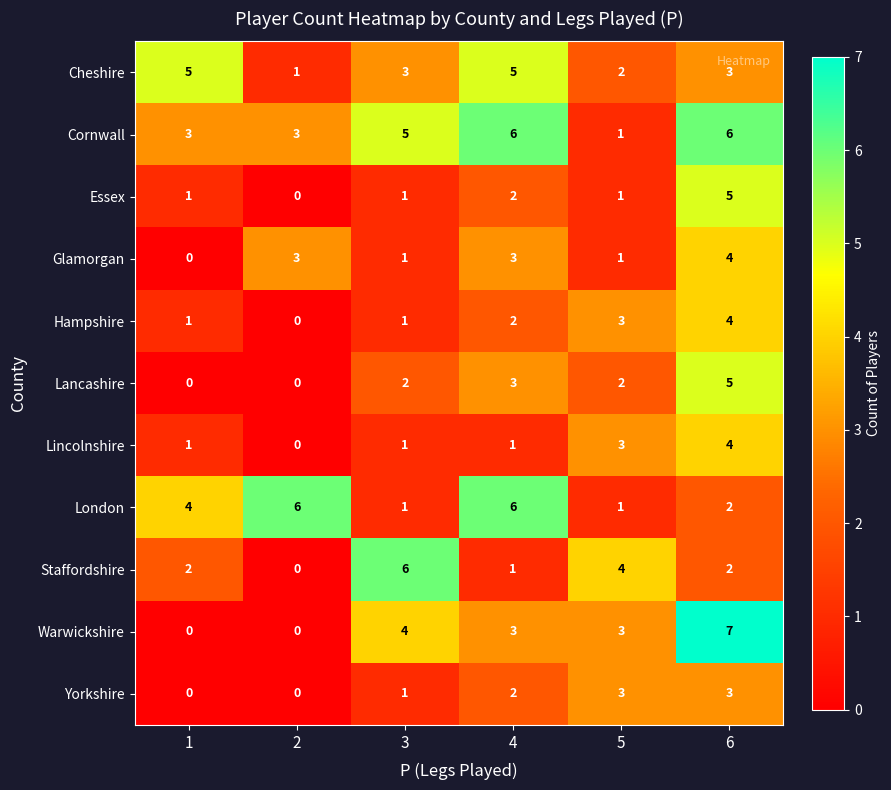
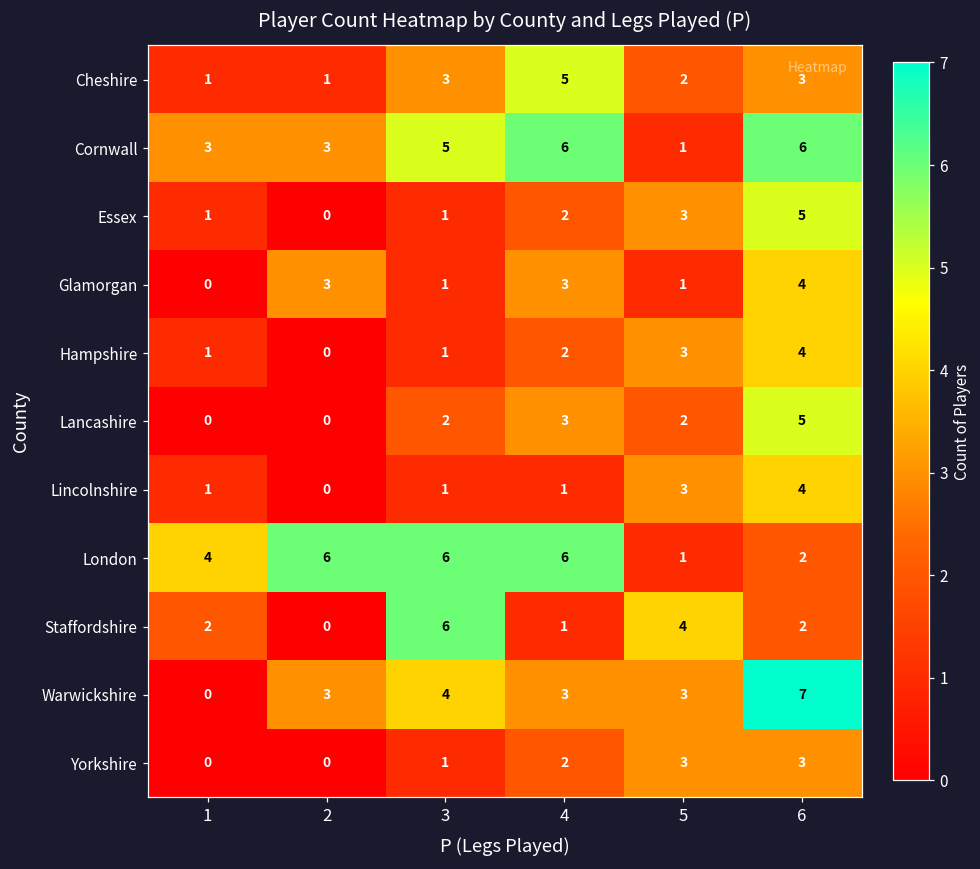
  {
    "Cheshire": {
-     "1": 5,
+     "1": 1,
      "2": 1,
      "3": 3,
      "4": 5,
      "5": 2
    },
    "Cornwall": {
      "1": 3,
      "2": 3,
      "3": 5,
      "4": 6,
      "5": 1,
      "6": 6
    },
    "Essex": {
      "1": 1,
      "2": 0,
      "3": 1,
      "4": 2,
-     "5": 1,
+     "5": 3,
      "6": 5
    },
    "Glamorgan": {
      "1": 0,
      "2": 3,
      "3": 1,
      "4": 3,
      "5": 1,
      "6": 4
    },
    "Hampshire": {
      "1": 1,
      "2": 0,
      "3": 1,
      "4": 2,
      "5": 3,
      "6": 4
    },
    "Lancashire": {
      "1": 0,
      "2": 0,
      "3": 2,
      "4": 3,
      "5": 2,
      "6": 5
    },
    "Lincolnshire": {
      "1": 1,
      "2": 0,
      "3": 1,
      "4": 1,
      "5": 3,
      "6": 4
    },
    "London": {
      "1": 4,
      "2": 6,
-     "3": 1,
+     "3": 6,
      "4": 6,
      "5": 1,
      "6": 2
    },
    "Staffordshire": {
      "1": 2,
      "2": 0,
      "3": 6,
      "4": 1,
      "5": 4,
      "6": 2
    },
    "Warwickshire": {
      "1": 0,
-     "2": 0,
+     "2": 3,
      "3": 4,
      "4": 3,
      "5": 3,
      "6": 7
    },
    "Yorkshire": {
      "1": 0,
      "2": 0,
      "3": 1,
      "4": 2,
      "5": 3,
      "6": 3
    }
  }
